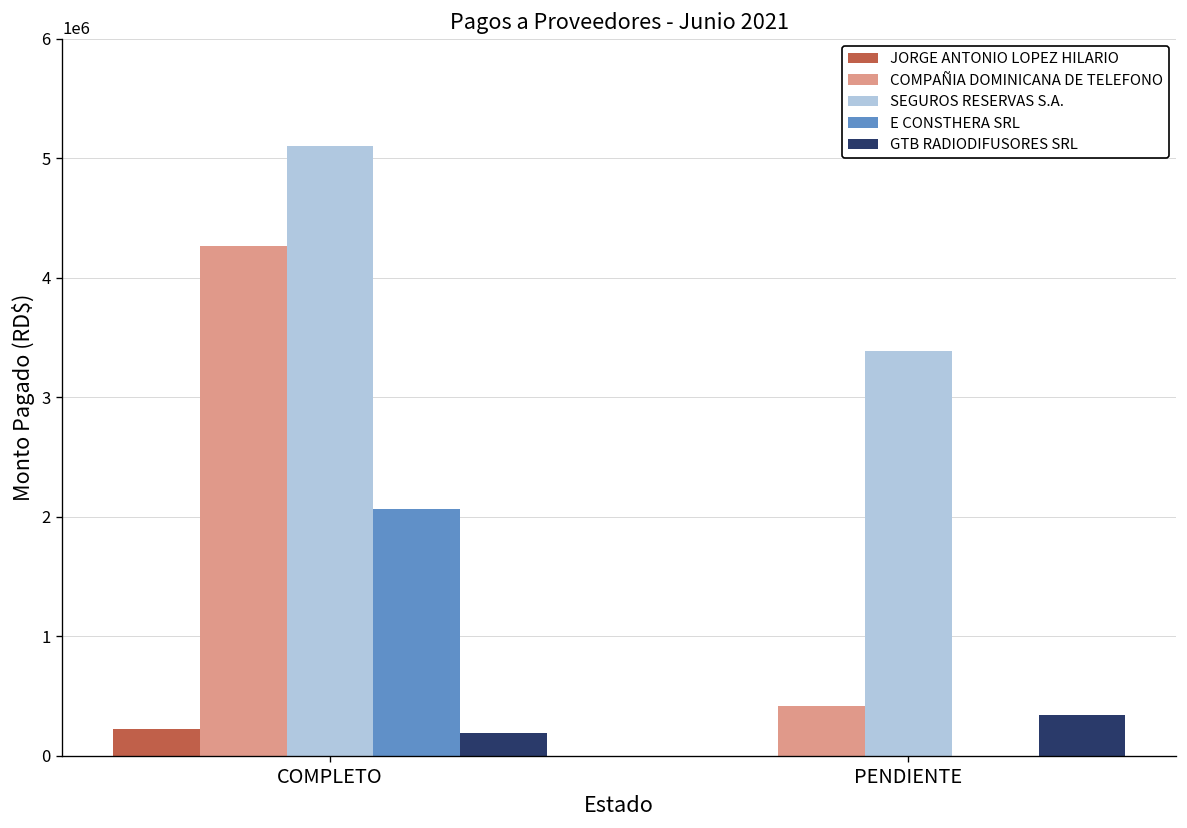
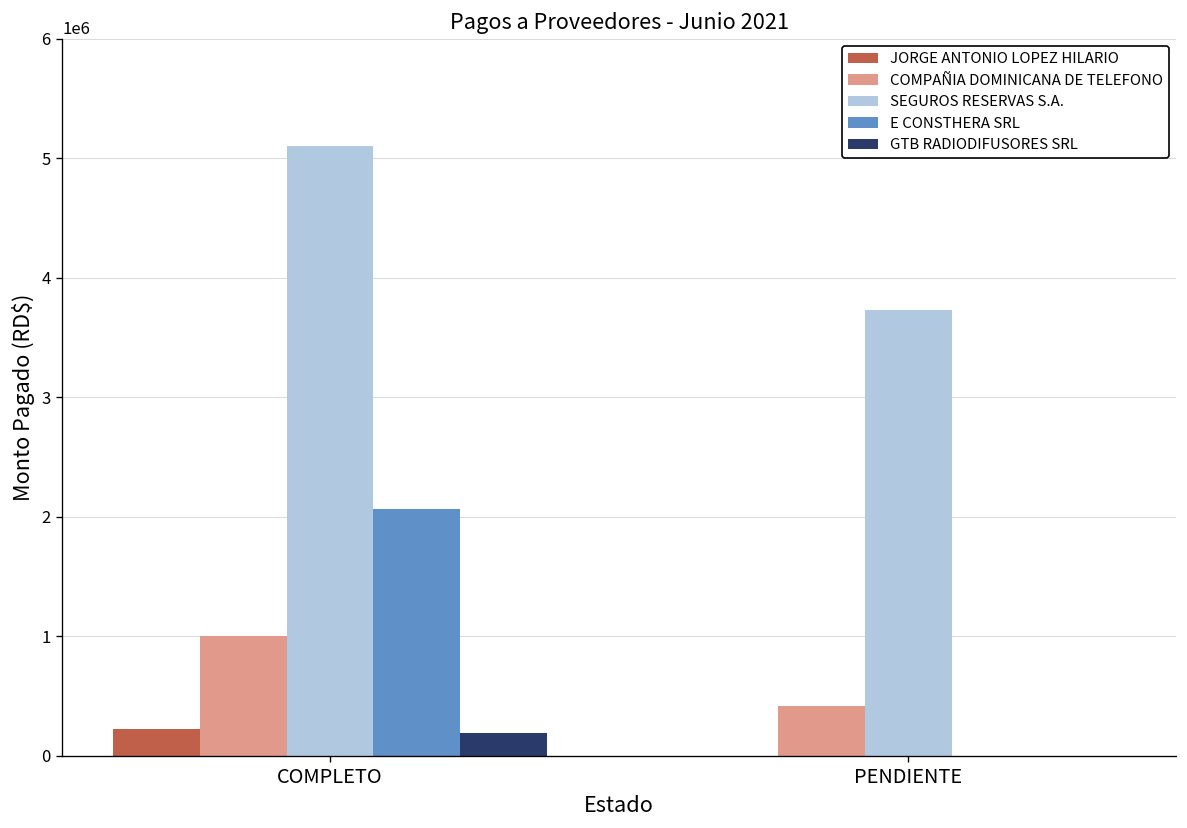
  {
    "JORGE ANTONIO LOPEZ HILARIO": {
      "COMPLETO": 200000,
      "PENDIENTE": 0
    },
    "COMPAÑIA DOMINICANA DE TELEFONO": {
-     "COMPLETO": 4300000,
+     "COMPLETO": 1000000,
      "PENDIENTE": 400000
    },
    "SEGUROS RESERVAS S.A.": {
      "COMPLETO": 5100000,
-     "PENDIENTE": 3400000
+     "PENDIENTE": 3700000
    },
    "E CONSTHERA SRL": {
      "COMPLETO": 2100000,
      "PENDIENTE": 0
    },
    "GTB RADIODIFUSORES SRL": {
      "COMPLETO": 200000,
-     "PENDIENTE": 300000
+     "PENDIENTE": 0
    }
  }
